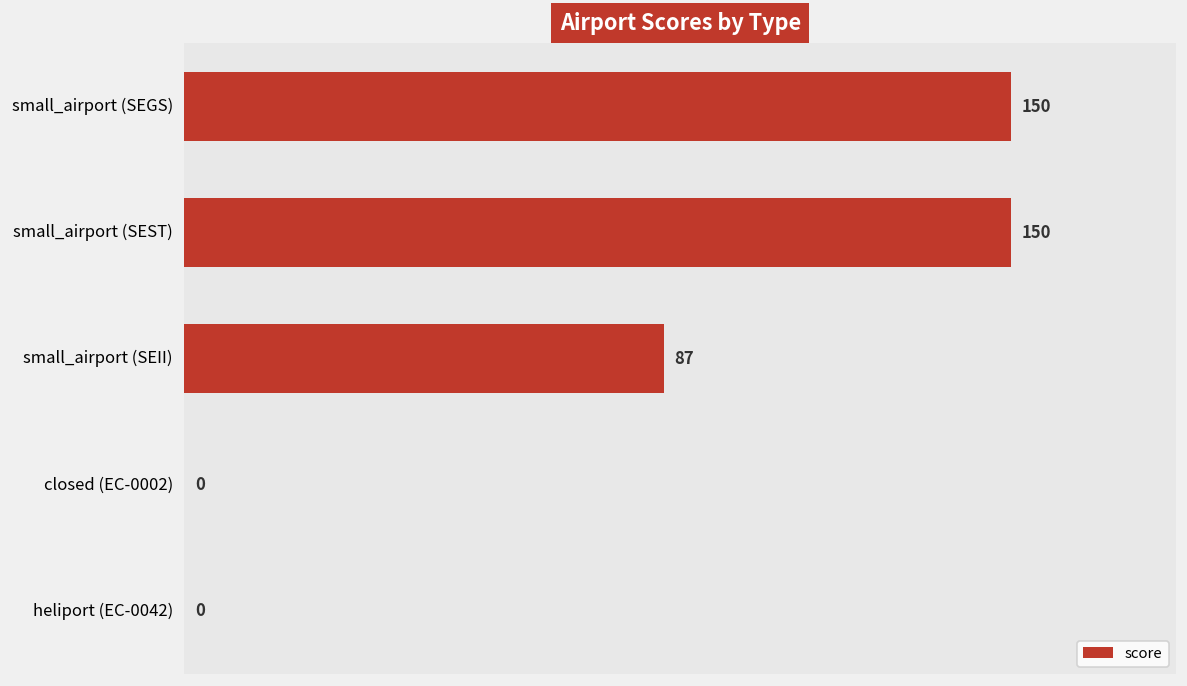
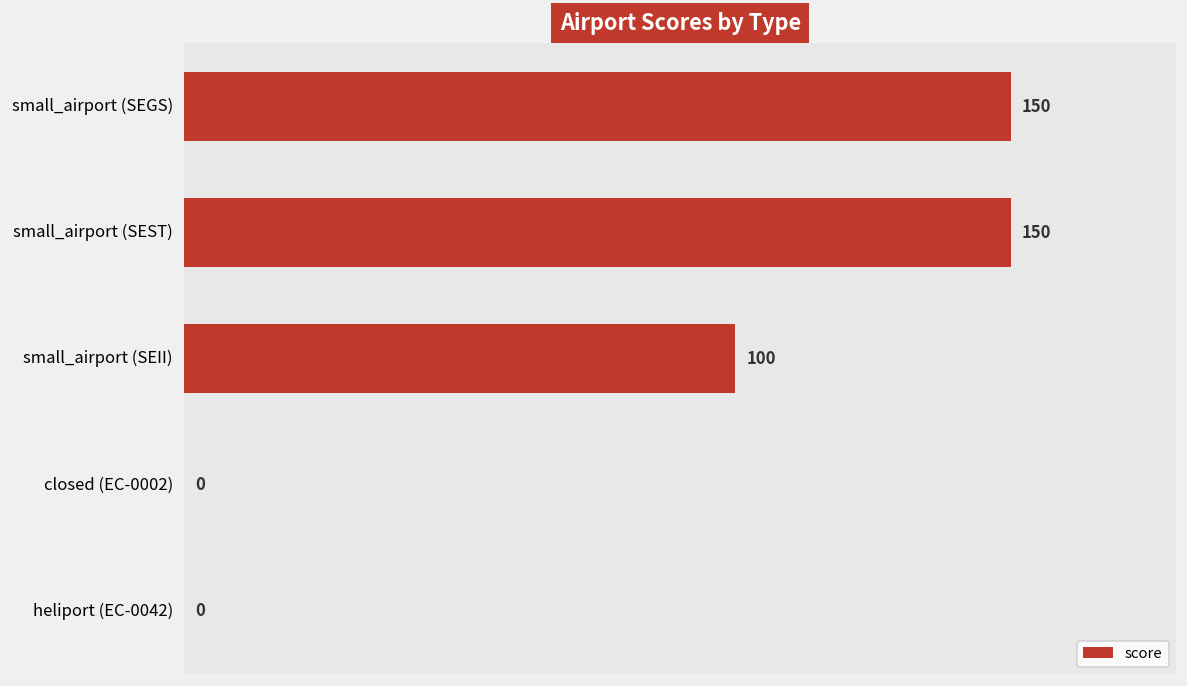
  {
    "small_airport (SEGS)": 150,
    "small_airport (SEST)": 150,
-   "small_airport (SEII)": 87,
+   "small_airport (SEII)": 100,
    "closed (EC-0002)": 0,
    "heliport (EC-0042)": 0
  }
